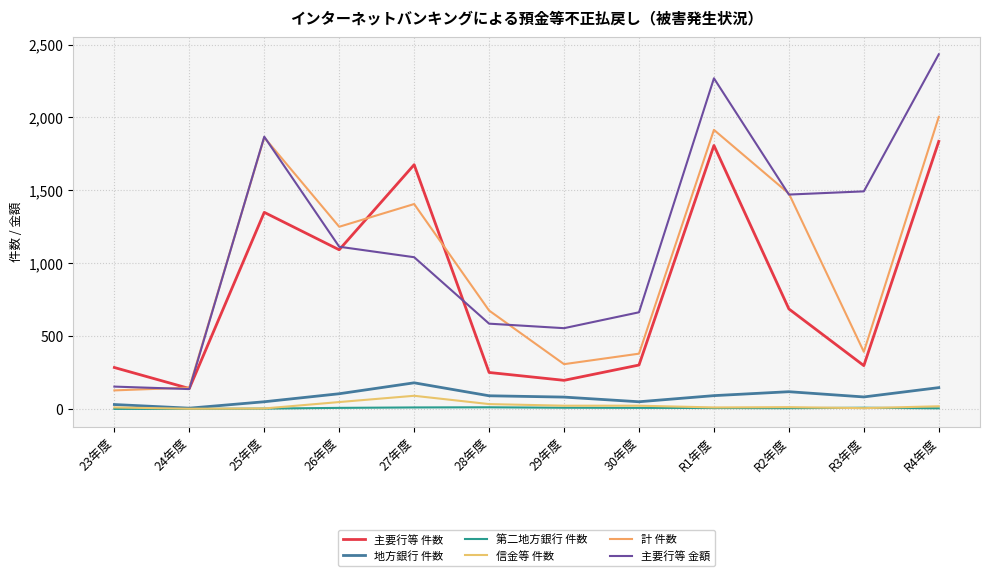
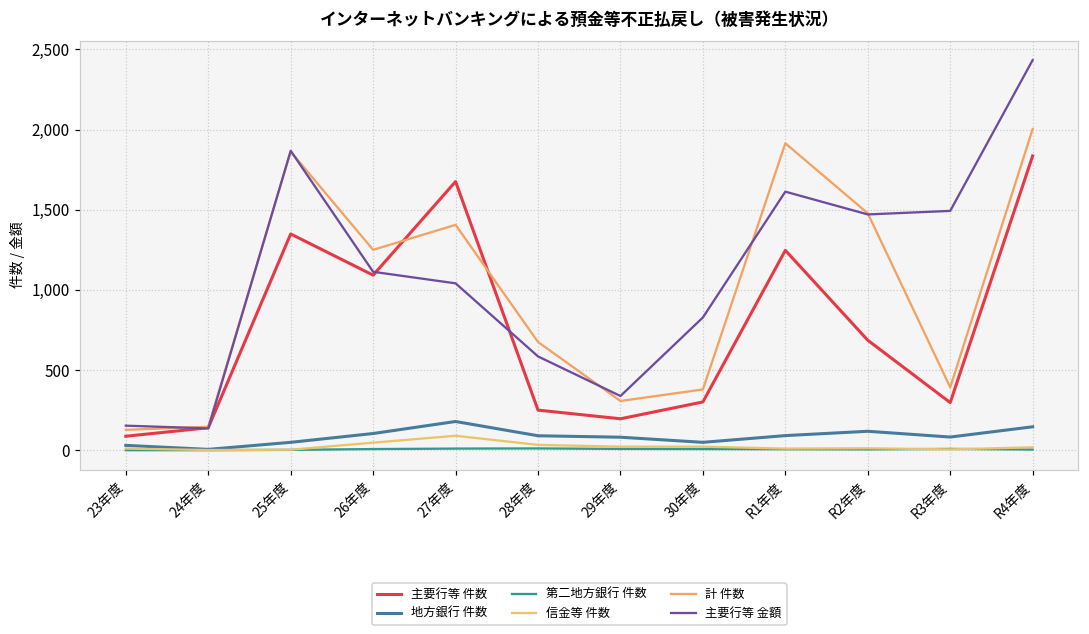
  {
    "主要行等 件数": {
-     "23年度": "280",
+     "23年度": "90",
      "25年度": "1,350",
      "26年度": "1,090",
      "27年度": "1,680",
      "28年度": "250",
      "29年度": "200",
      "30年度": "300",
-     "R1年度": "1,810",
+     "R1年度": "1,250",
      "R2年度": "690",
      "R3年度": "300",
      "R4年度": "1,840"
    },
    "主要行等 金額": {
      "23年度": "150",
      "26年度": "1,110",
      "27年度": "1,040",
      "28年度": "590",
-     "29年度": "550",
-     "30年度": "660",
-     "R1年度": "2,270",
+     "29年度": "340",
+     "30年度": "830",
+     "R1年度": "1,610",
      "R3年度": "1,490",
      "R4年度": "2,430"
    }
  }
